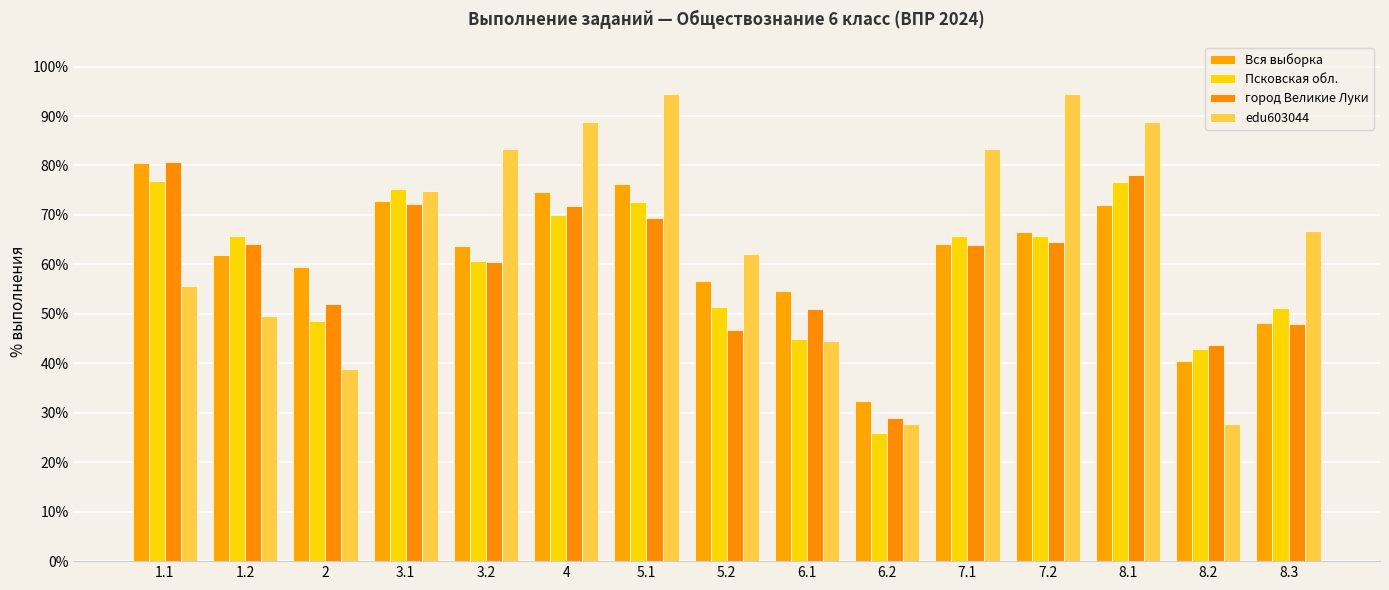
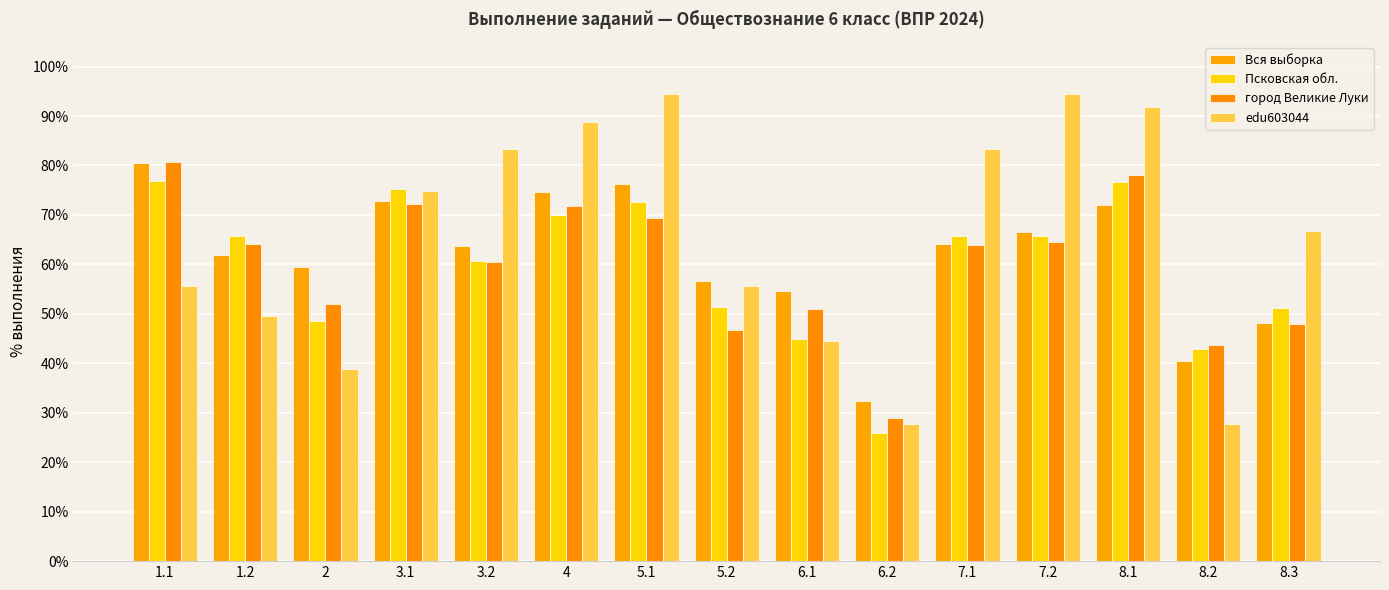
  {
    "edu603044": {
      "1.1": "56%",
      "1.2": "50%",
      "2": "39%",
      "3.1": "75%",
      "3.2": "83%",
      "4": "89%",
      "5.1": "94%",
-     "5.2": "62%",
+     "5.2": "56%",
      "6.1": "44%",
      "6.2": "28%",
      "7.1": "83%",
      "7.2": "94%",
-     "8.1": "89%",
+     "8.1": "92%",
      "8.2": "28%",
      "8.3": "67%"
    }
  }
